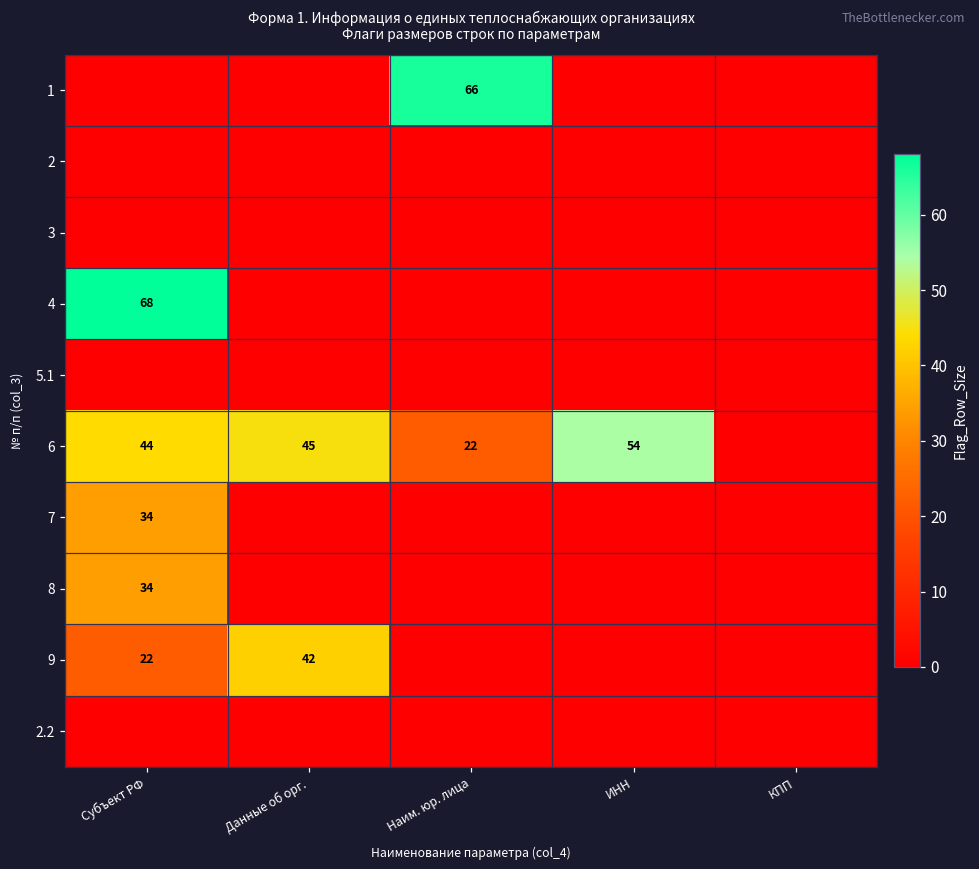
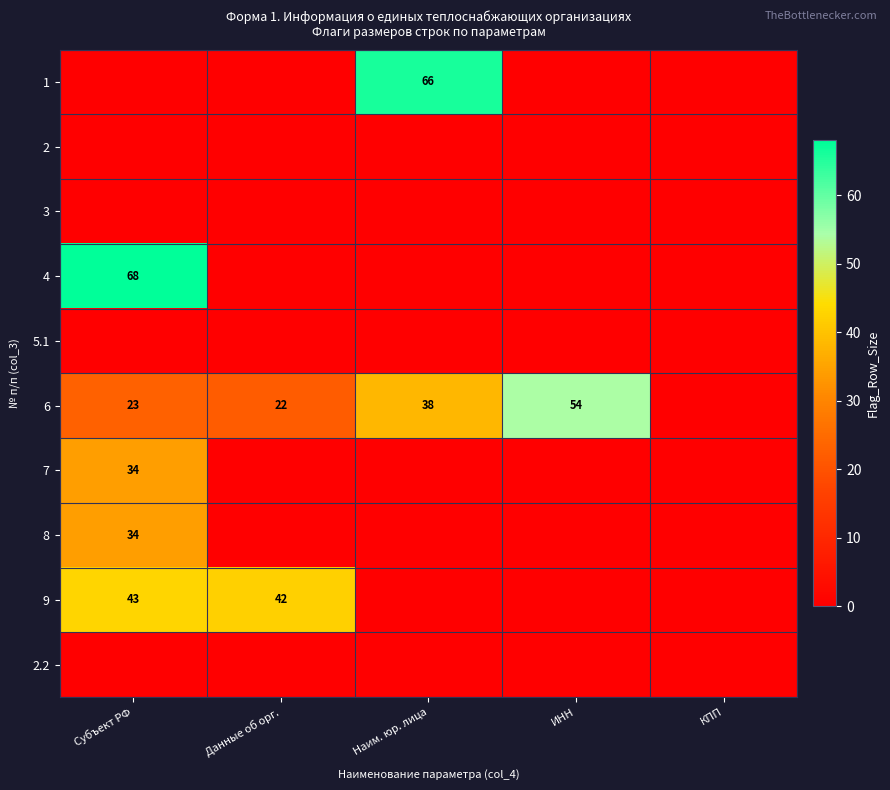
  {
    "1": {
      "Наим. юр. лица": 66
    },
    "4": {
      "Субъект РФ": 68
    },
    "6": {
-     "Субъект РФ": 44,
-     "Данные об орг.": 45,
-     "Наим. юр. лица": 22,
+     "Субъект РФ": 23,
+     "Данные об орг.": 22,
+     "Наим. юр. лица": 38,
      "ИНН": 54
    },
    "7": {
      "Субъект РФ": 34
    },
    "8": {
      "Субъект РФ": 34
    },
    "9": {
-     "Субъект РФ": 22,
+     "Субъект РФ": 43,
      "Данные об орг.": 42
    }
  }
